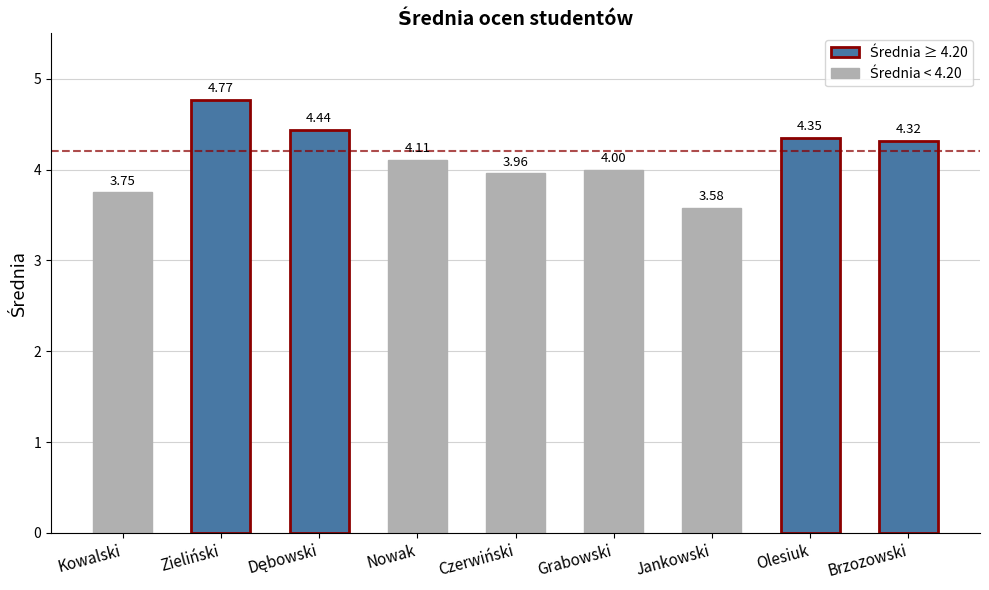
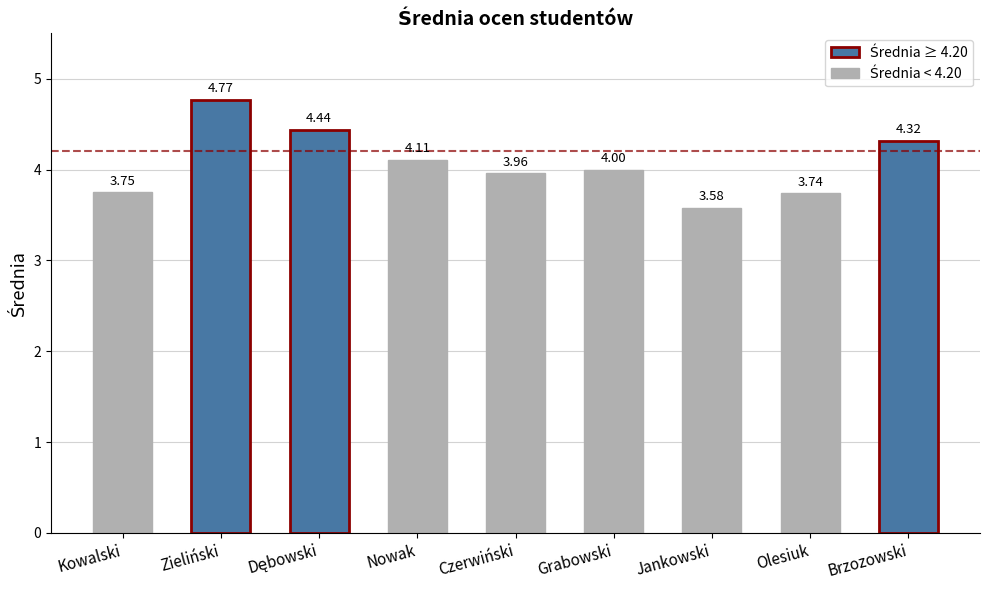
  {
    "Kowalski": 3.75,
    "Zieliński": 4.77,
    "Dębowski": 4.44,
    "Nowak": 4.11,
    "Czerwiński": 3.96,
    "Grabowski": 4.00,
    "Jankowski": 3.58,
-   "Olesiuk": 4.35,
+   "Olesiuk": 3.74,
    "Brzozowski": 4.32
  }
